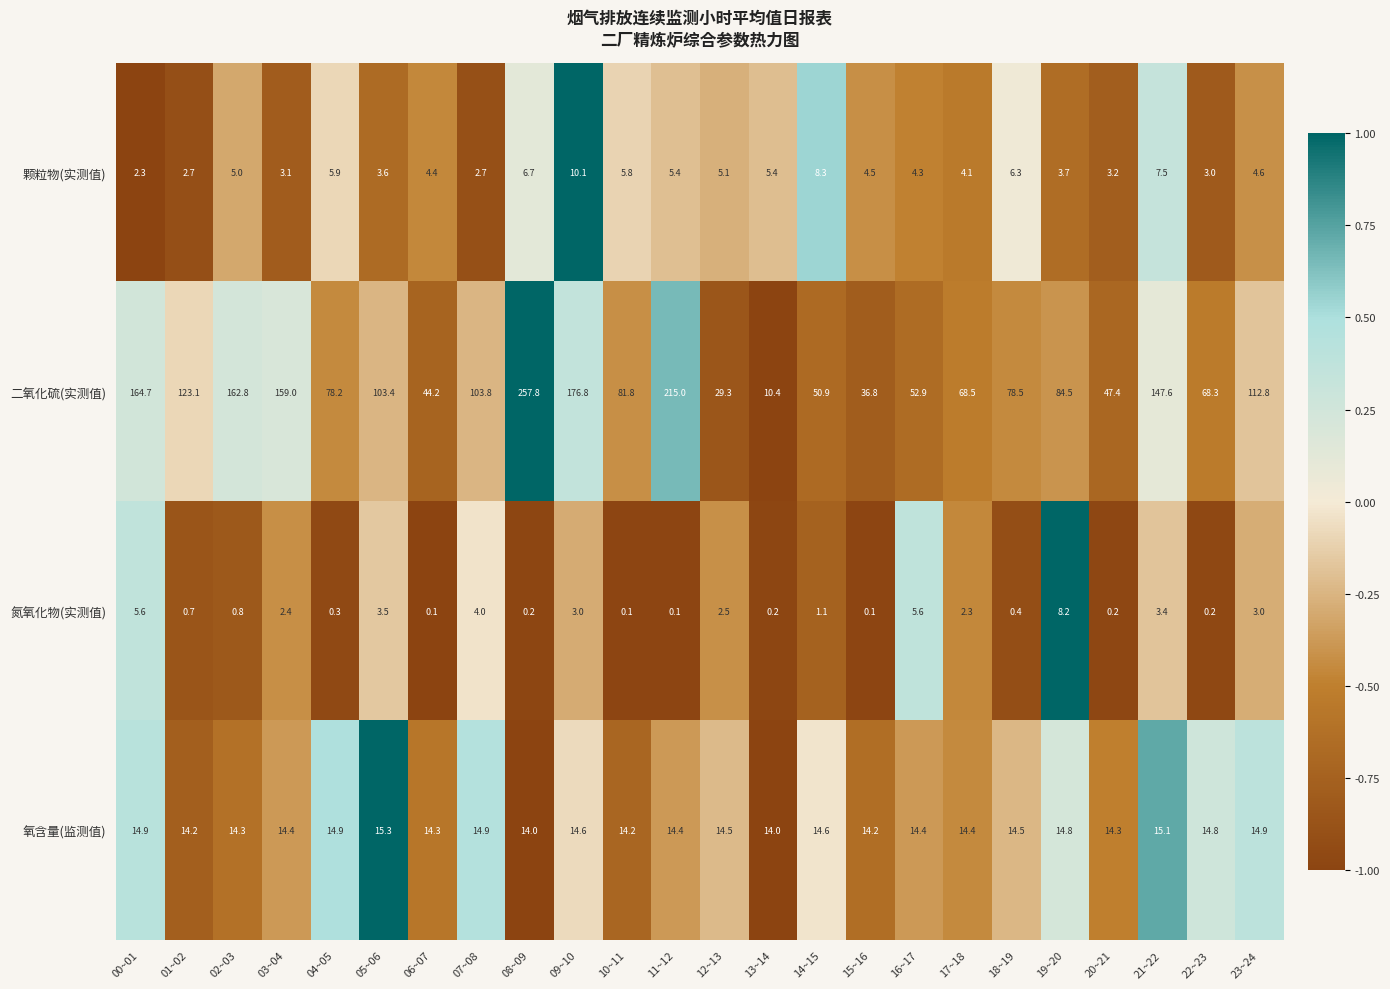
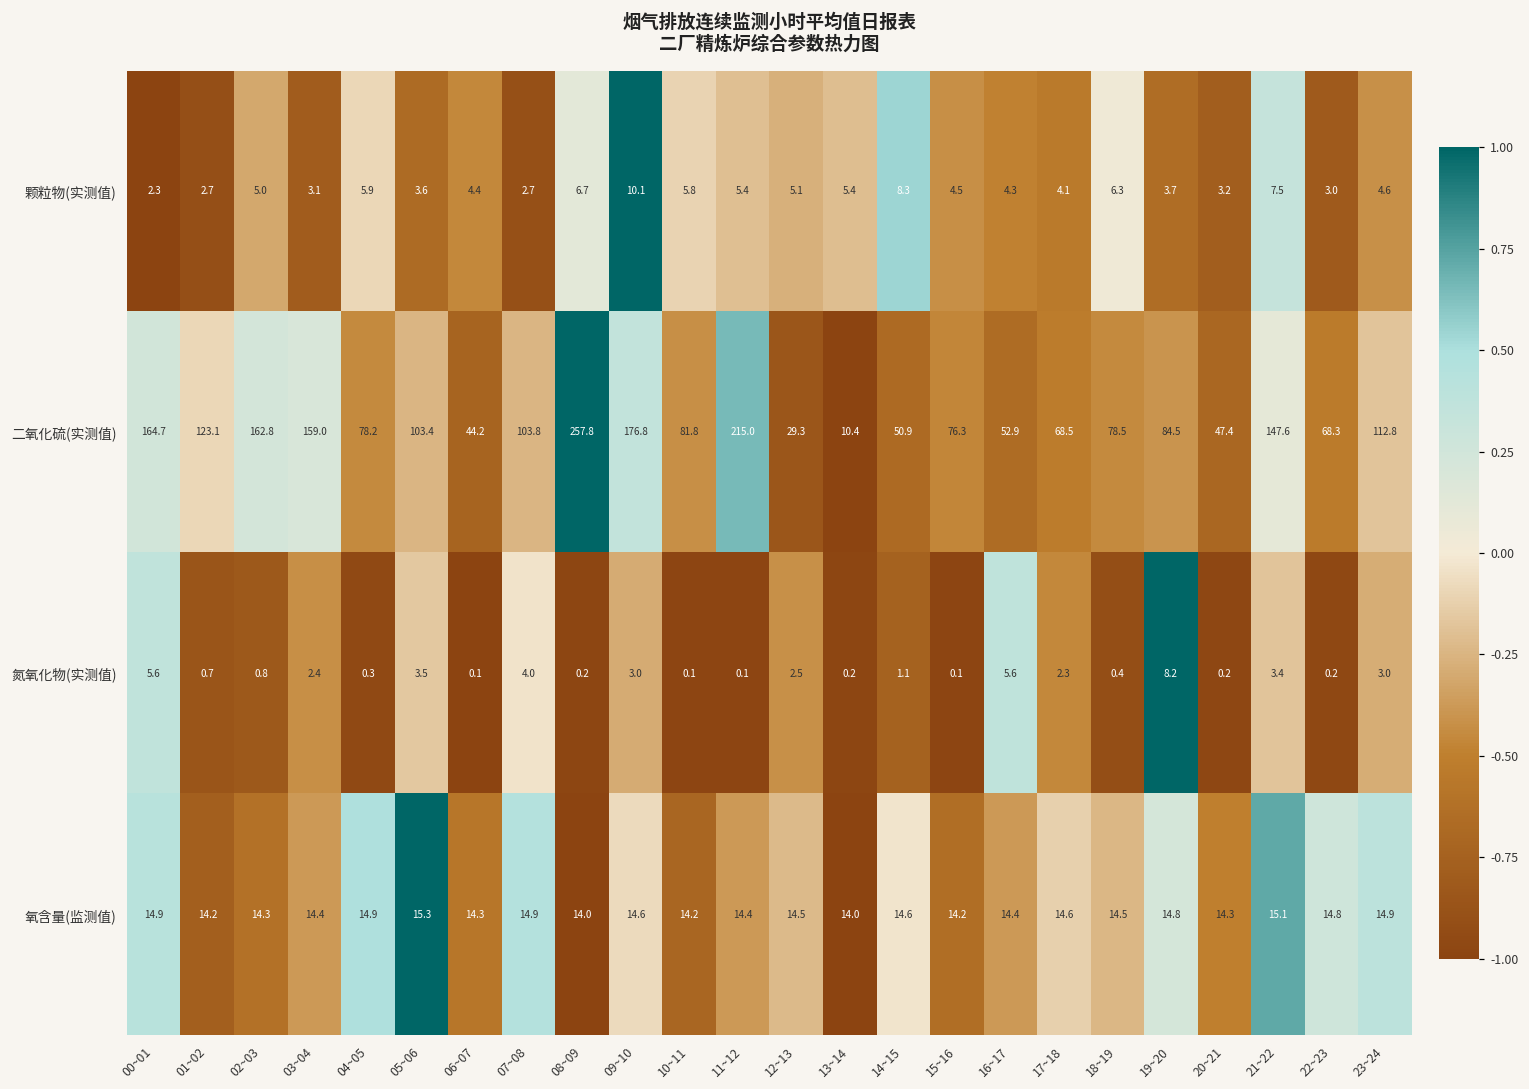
  {
    "颗粒物(实测值)": {
      "00~01": 2.3,
      "01~02": 2.7,
      "02~03": 5.0,
      "03~04": 3.1,
      "04~05": 5.9,
      "05~06": 3.6,
      "06~07": 4.4,
      "07~08": 2.7,
      "08~09": 6.7,
      "09~10": 10.1,
      "10~11": 5.8,
      "11~12": 5.4,
      "12~13": 5.1,
      "13~14": 5.4,
      "14~15": 8.3,
      "15~16": 4.5,
      "16~17": 4.3,
      "17~18": 4.1,
      "18~19": 6.3,
      "19~20": 3.7,
      "20~21": 3.2,
      "21~22": 7.5,
      "22~23": 3.0,
      "23~24": 4.6
    },
    "二氧化硫(实测值)": {
      "00~01": 164.7,
      "01~02": 123.1,
      "02~03": 162.8,
      "03~04": 159.0,
      "04~05": 78.2,
      "05~06": 103.4,
      "06~07": 44.2,
      "07~08": 103.8,
      "08~09": 257.8,
      "09~10": 176.8,
      "10~11": 81.8,
      "11~12": 215.0,
      "12~13": 29.3,
      "13~14": 10.4,
      "14~15": 50.9,
-     "15~16": 36.8,
+     "15~16": 76.3,
      "16~17": 52.9,
      "17~18": 68.5,
      "18~19": 78.5,
      "19~20": 84.5,
      "20~21": 47.4,
      "21~22": 147.6,
      "22~23": 68.3,
      "23~24": 112.8
    },
    "氮氧化物(实测值)": {
      "00~01": 5.6,
      "01~02": 0.7,
      "02~03": 0.8,
      "03~04": 2.4,
      "04~05": 0.3,
      "05~06": 3.5,
      "06~07": 0.1,
      "07~08": 4.0,
      "08~09": 0.2,
      "09~10": 3.0,
      "10~11": 0.1,
      "11~12": 0.1,
      "12~13": 2.5,
      "13~14": 0.2,
      "14~15": 1.1,
      "15~16": 0.1,
      "16~17": 5.6,
      "17~18": 2.3,
      "18~19": 0.4,
      "19~20": 8.2,
      "20~21": 0.2,
      "21~22": 3.4,
      "22~23": 0.2,
      "23~24": 3.0
    },
    "氧含量(监测值)": {
      "00~01": 14.9,
      "01~02": 14.2,
      "02~03": 14.3,
      "03~04": 14.4,
      "04~05": 14.9,
      "05~06": 15.3,
      "06~07": 14.3,
      "07~08": 14.9,
      "08~09": 14.0,
      "09~10": 14.6,
      "10~11": 14.2,
      "11~12": 14.4,
      "12~13": 14.5,
      "13~14": 14.0,
      "14~15": 14.6,
      "15~16": 14.2,
      "16~17": 14.4,
-     "17~18": 14.4,
+     "17~18": 14.6,
      "18~19": 14.5,
      "19~20": 14.8,
      "20~21": 14.3,
      "21~22": 15.1,
      "22~23": 14.8,
      "23~24": 14.9
    }
  }
